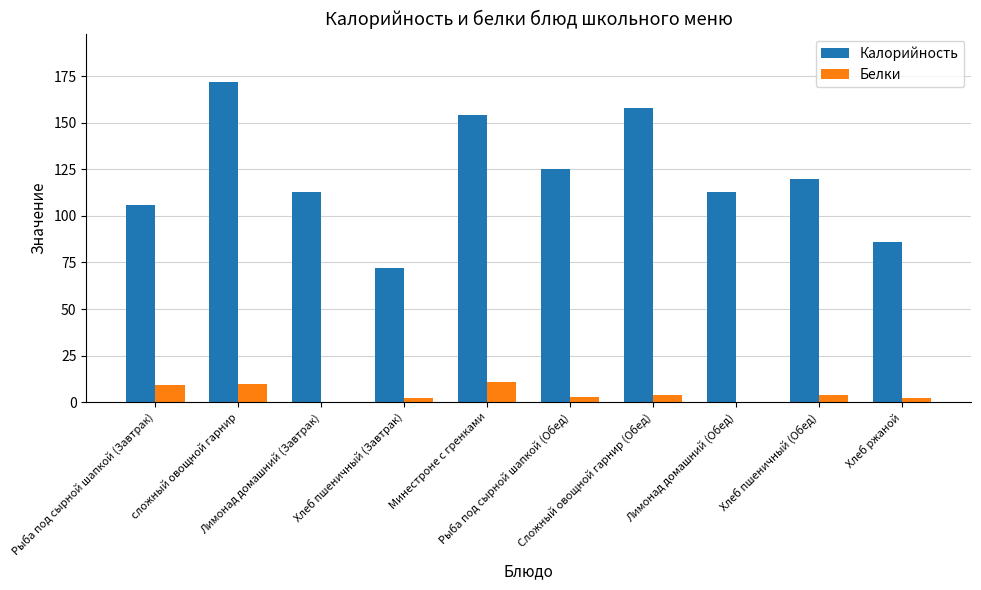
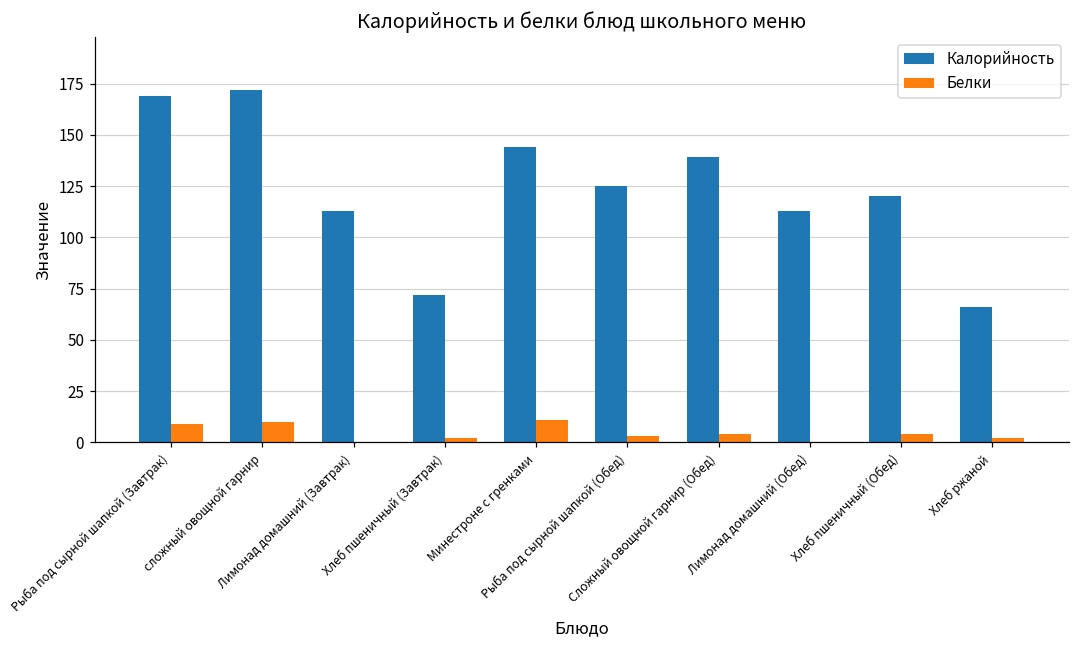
  {
    "Калорийность": {
-     "Рыба под сырной шапкой (Завтрак)": 106,
+     "Рыба под сырной шапкой (Завтрак)": 169,
      "сложный овощной гарнир": 172,
      "Лимонад домашний (Завтрак)": 113,
      "Хлеб пшеничный (Завтрак)": 72,
-     "Минестроне с гренками": 154,
+     "Минестроне с гренками": 144,
      "Рыба под сырной шапкой (Обед)": 125,
-     "Сложный овощной гарнир (Обед)": 158,
+     "Сложный овощной гарнир (Обед)": 139,
      "Лимонад домашний (Обед)": 113,
      "Хлеб пшеничный (Обед)": 120,
-     "Хлеб ржаной": 86
+     "Хлеб ржаной": 66
    },
    "Белки": {
      "Рыба под сырной шапкой (Завтрак)": 9,
      "сложный овощной гарнир": 10,
      "Лимонад домашний (Завтрак)": 0,
      "Хлеб пшеничный (Завтрак)": 2,
      "Минестроне с гренками": 11,
      "Рыба под сырной шапкой (Обед)": 3,
      "Сложный овощной гарнир (Обед)": 4,
      "Лимонад домашний (Обед)": 0,
      "Хлеб пшеничный (Обед)": 4,
      "Хлеб ржаной": 2
    }
  }
